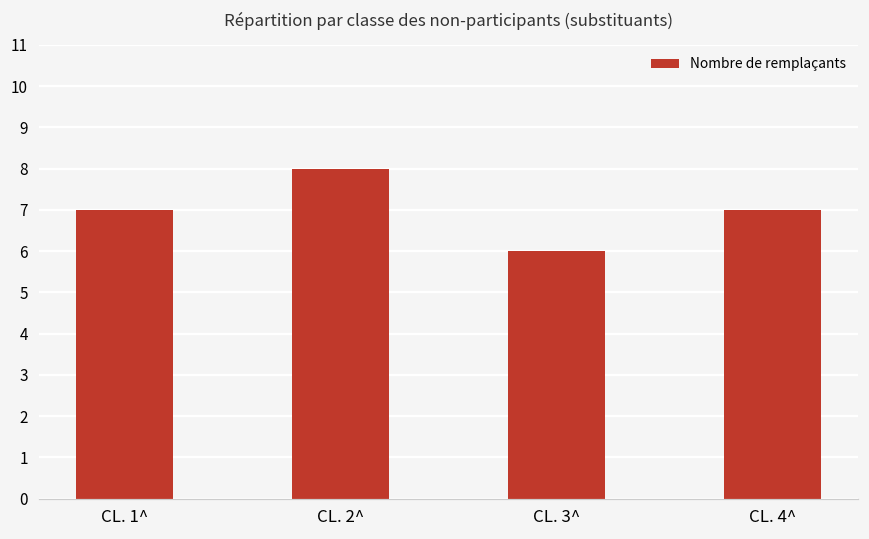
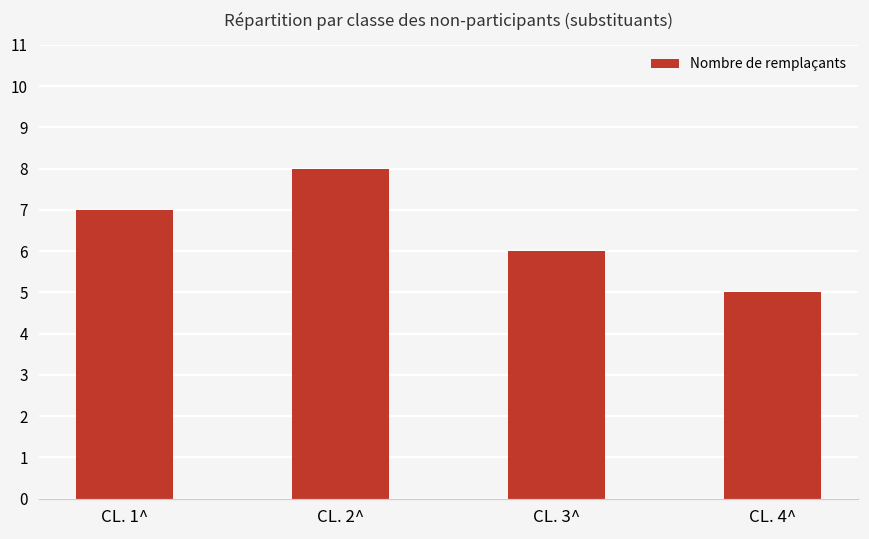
  {
    "CL. 1^": 7,
    "CL. 2^": 8,
    "CL. 3^": 6,
-   "CL. 4^": 7
+   "CL. 4^": 5
  }
